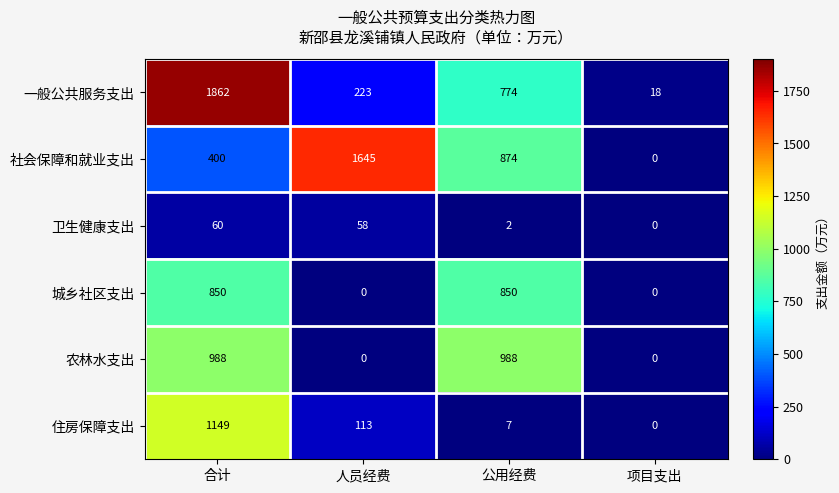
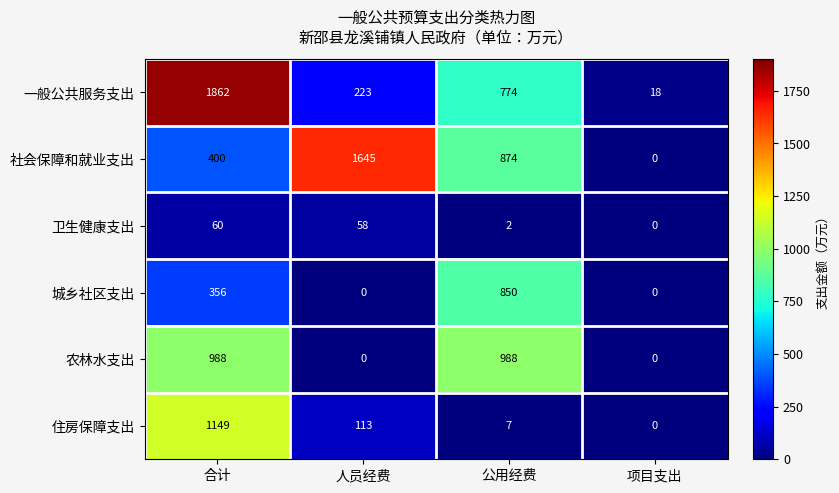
  {
    "一般公共服务支出": {
      "合计": 1862,
      "人员经费": 223,
      "公用经费": 774,
      "项目支出": 18
    },
    "社会保障和就业支出": {
      "合计": 400,
      "人员经费": 1645,
      "公用经费": 874,
      "项目支出": 0
    },
    "卫生健康支出": {
      "合计": 60,
      "人员经费": 58,
      "公用经费": 2,
      "项目支出": 0
    },
    "城乡社区支出": {
-     "合计": 850,
+     "合计": 356,
      "人员经费": 0,
      "公用经费": 850,
      "项目支出": 0
    },
    "农林水支出": {
      "合计": 988,
      "人员经费": 0,
      "公用经费": 988,
      "项目支出": 0
    },
    "住房保障支出": {
      "合计": 1149,
      "人员经费": 113,
      "公用经费": 7,
      "项目支出": 0
    }
  }
